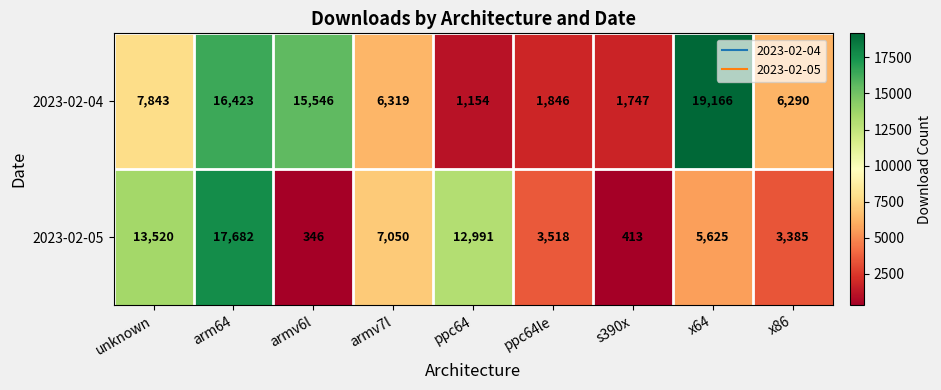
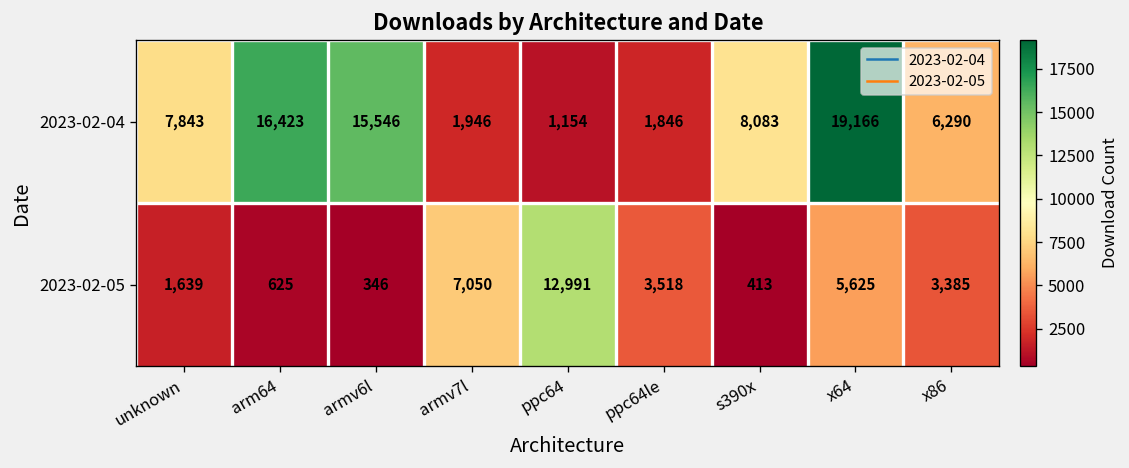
  {
    "2023-02-04": {
      "unknown": "7,843",
      "arm64": "16,423",
      "armv6l": "15,546",
-     "armv7l": "6,319",
+     "armv7l": "1,946",
      "ppc64": "1,154",
      "ppc64le": "1,846",
-     "s390x": "1,747",
+     "s390x": "8,083",
      "x64": "19,166",
      "x86": "6,290"
    },
    "2023-02-05": {
-     "unknown": "13,520",
-     "arm64": "17,682",
+     "unknown": "1,639",
+     "arm64": "625",
      "armv6l": "346",
      "armv7l": "7,050",
      "ppc64": "12,991",
      "ppc64le": "3,518",
      "s390x": "413",
      "x64": "5,625",
      "x86": "3,385"
    }
  }
